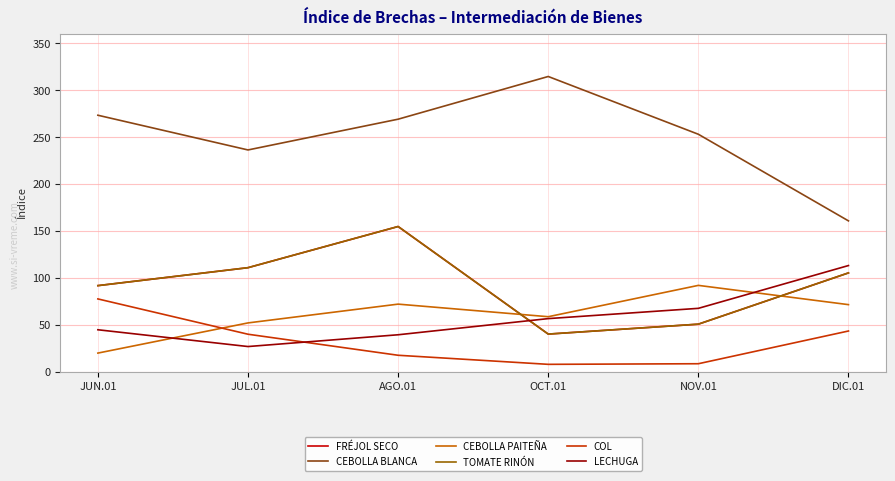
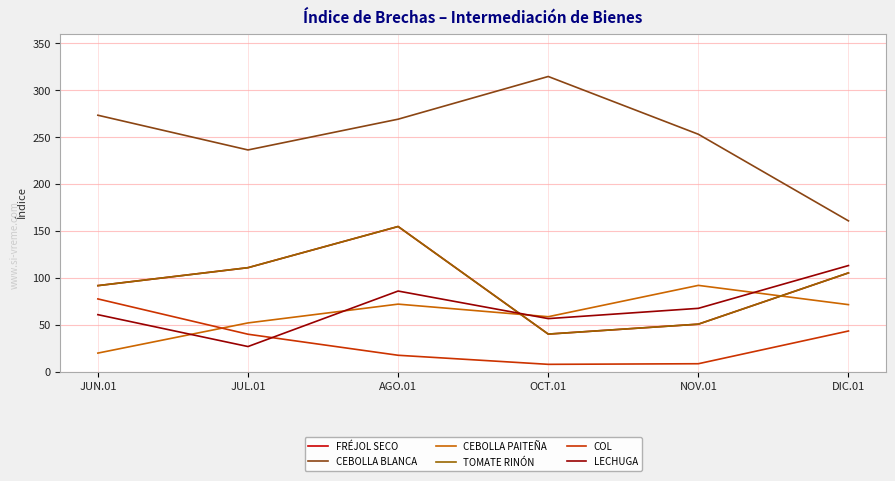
  {
    "LECHUGA": {
-     "JUN.01": 40,
+     "JUN.01": 60,
      "JUL.01": 30,
-     "AGO.01": 40,
+     "AGO.01": 90,
      "NOV.01": 70,
      "DIC.01": 110
    }
  }
